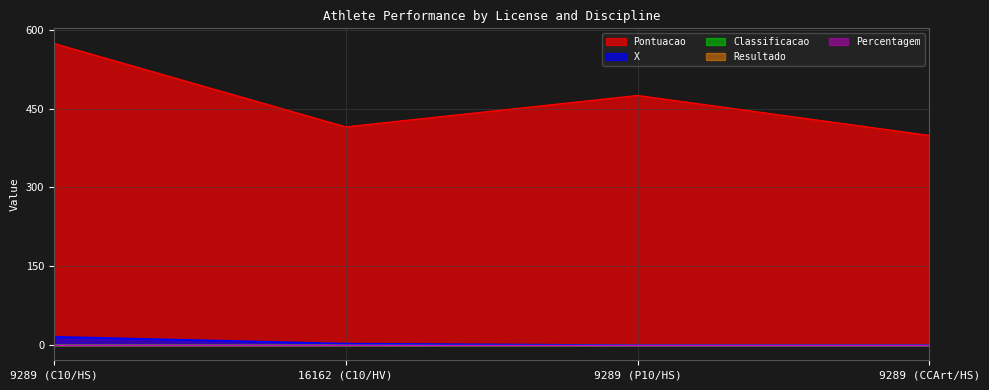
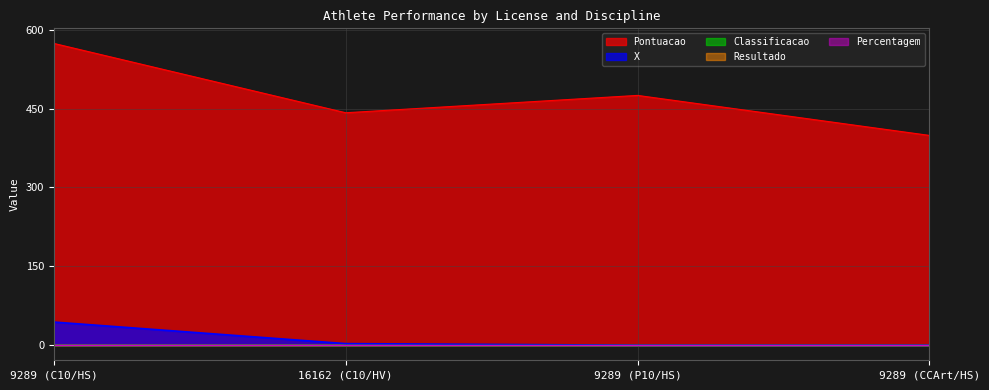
  {
    "Pontuacao": {
      "9289 (C10/HS)": 570,
-     "16162 (C10/HV)": 420,
+     "16162 (C10/HV)": 440,
      "9289 (P10/HS)": 480,
      "9289 (CCArt/HS)": 400
    },
    "X": {
-     "9289 (C10/HS)": 20
+     "9289 (C10/HS)": 40
    },
    "Percentagem": {
      "9289 (C10/HS)": 0
    }
  }
